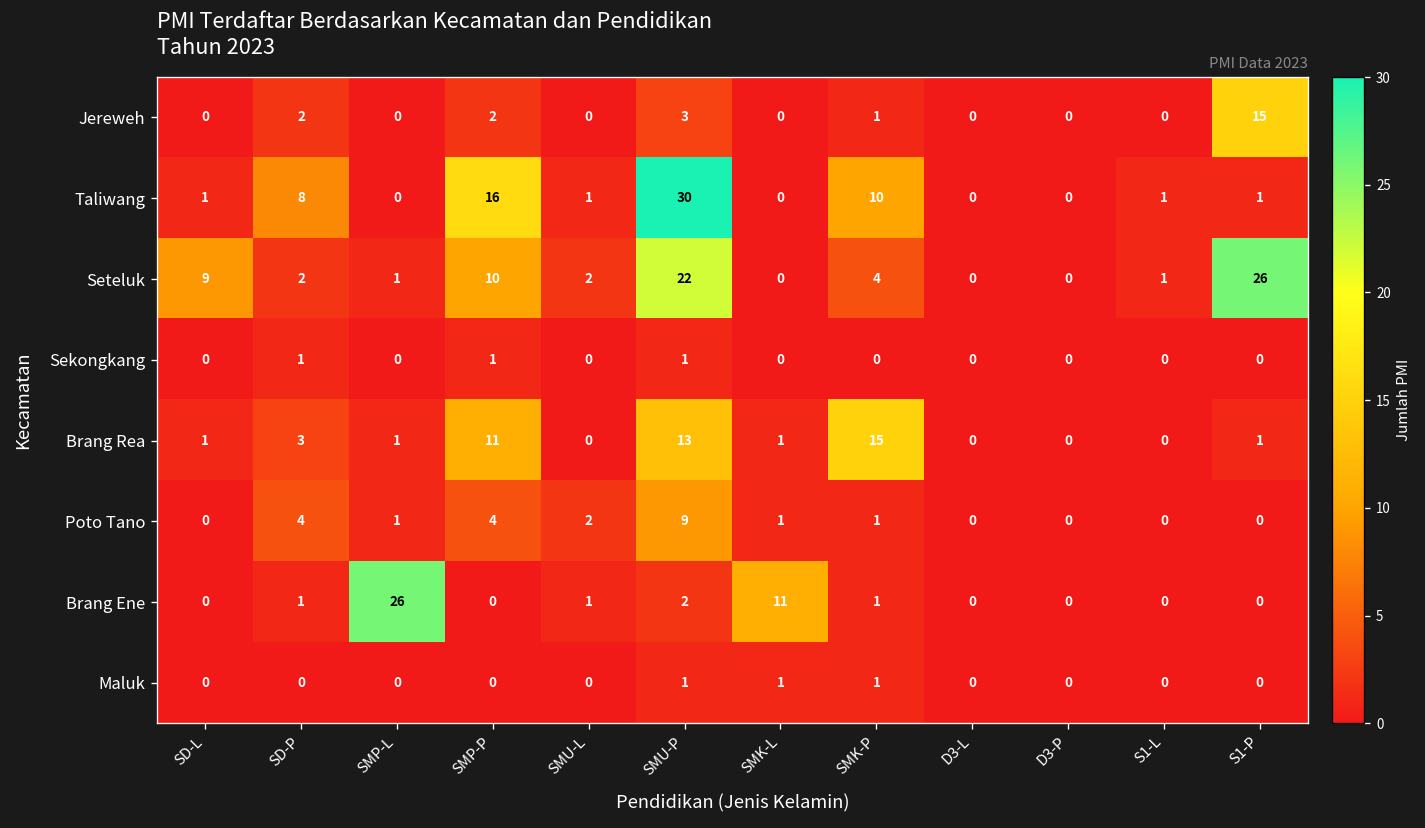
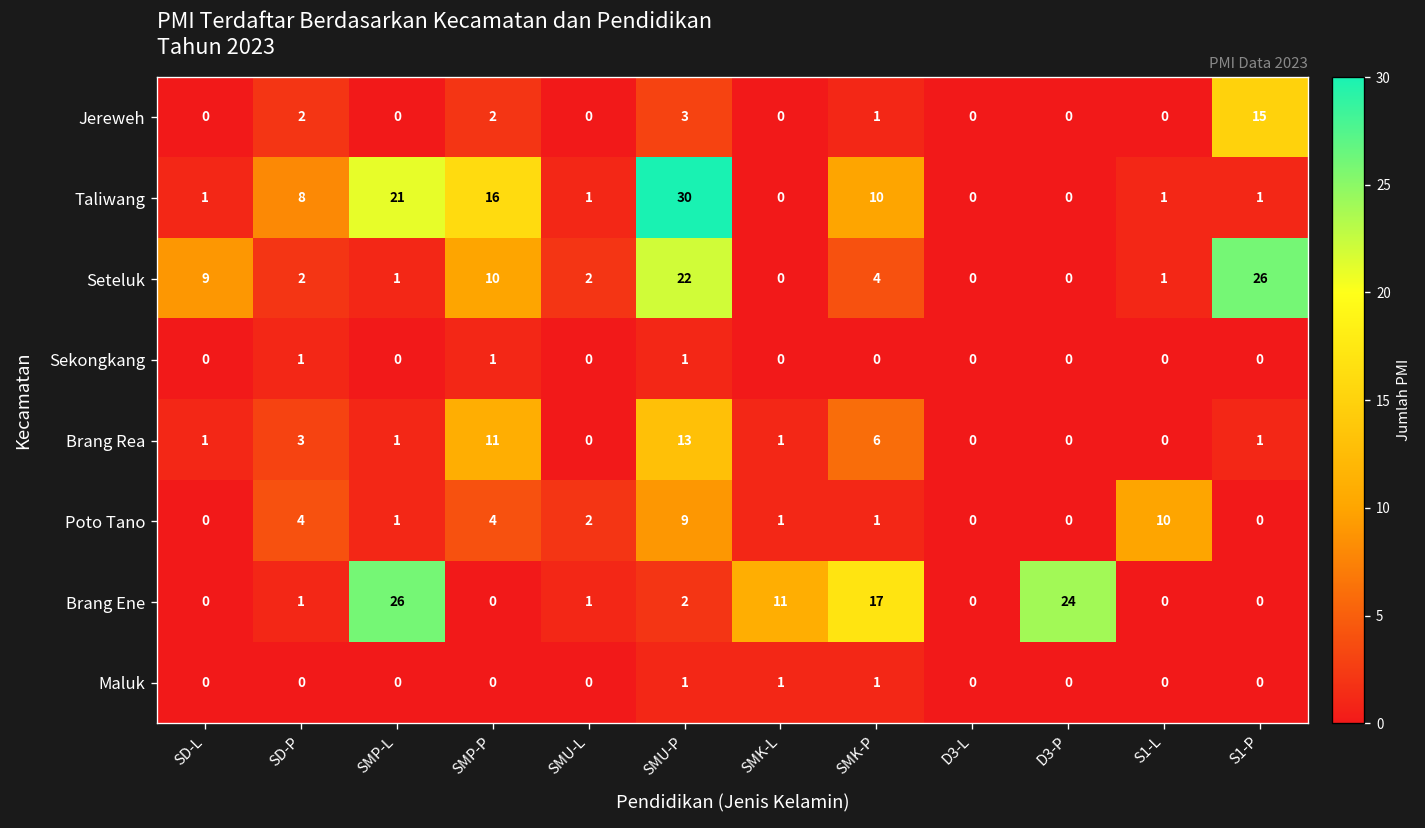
  {
    "Jereweh": {
      "SD-L": 0,
      "SD-P": 2,
      "SMP-L": 0,
      "SMP-P": 2,
      "SMU-L": 0,
      "SMU-P": 3,
      "SMK-L": 0,
      "SMK-P": 1,
      "D3-L": 0,
      "D3-P": 0,
      "S1-L": 0,
      "S1-P": 15
    },
    "Taliwang": {
      "SD-L": 1,
      "SD-P": 8,
-     "SMP-L": 0,
+     "SMP-L": 21,
      "SMP-P": 16,
      "SMU-L": 1,
      "SMU-P": 30,
      "SMK-L": 0,
      "SMK-P": 10,
      "D3-L": 0,
      "D3-P": 0,
      "S1-L": 1,
      "S1-P": 1
    },
    "Seteluk": {
      "SD-L": 9,
      "SD-P": 2,
      "SMP-L": 1,
      "SMP-P": 10,
      "SMU-L": 2,
      "SMU-P": 22,
      "SMK-L": 0,
      "SMK-P": 4,
      "D3-L": 0,
      "D3-P": 0,
      "S1-L": 1,
      "S1-P": 26
    },
    "Sekongkang": {
      "SD-L": 0,
      "SD-P": 1,
      "SMP-L": 0,
      "SMP-P": 1,
      "SMU-L": 0,
      "SMU-P": 1,
      "SMK-L": 0,
      "SMK-P": 0,
      "D3-L": 0,
      "D3-P": 0,
      "S1-L": 0,
      "S1-P": 0
    },
    "Brang Rea": {
      "SD-L": 1,
      "SD-P": 3,
      "SMP-L": 1,
      "SMP-P": 11,
      "SMU-L": 0,
      "SMU-P": 13,
      "SMK-L": 1,
-     "SMK-P": 15,
+     "SMK-P": 6,
      "D3-L": 0,
      "D3-P": 0,
      "S1-L": 0,
      "S1-P": 1
    },
    "Poto Tano": {
      "SD-L": 0,
      "SD-P": 4,
      "SMP-L": 1,
      "SMP-P": 4,
      "SMU-L": 2,
      "SMU-P": 9,
      "SMK-L": 1,
      "SMK-P": 1,
      "D3-L": 0,
      "D3-P": 0,
-     "S1-L": 0,
+     "S1-L": 10,
      "S1-P": 0
    },
    "Brang Ene": {
      "SD-L": 0,
      "SD-P": 1,
      "SMP-L": 26,
      "SMP-P": 0,
      "SMU-L": 1,
      "SMU-P": 2,
      "SMK-L": 11,
-     "SMK-P": 1,
+     "SMK-P": 17,
      "D3-L": 0,
-     "D3-P": 0,
+     "D3-P": 24,
      "S1-L": 0,
      "S1-P": 0
    },
    "Maluk": {
      "SD-L": 0,
      "SD-P": 0,
      "SMP-L": 0,
      "SMP-P": 0,
      "SMU-L": 0,
      "SMU-P": 1,
      "SMK-L": 1,
      "SMK-P": 1,
      "D3-L": 0,
      "D3-P": 0,
      "S1-L": 0,
      "S1-P": 0
    }
  }
